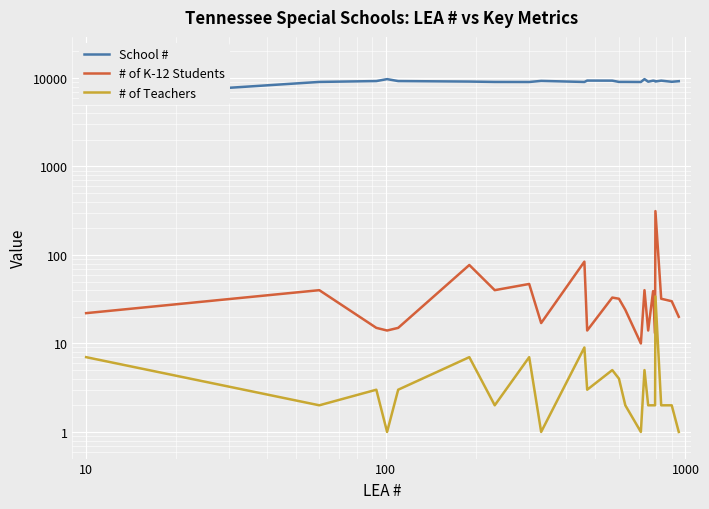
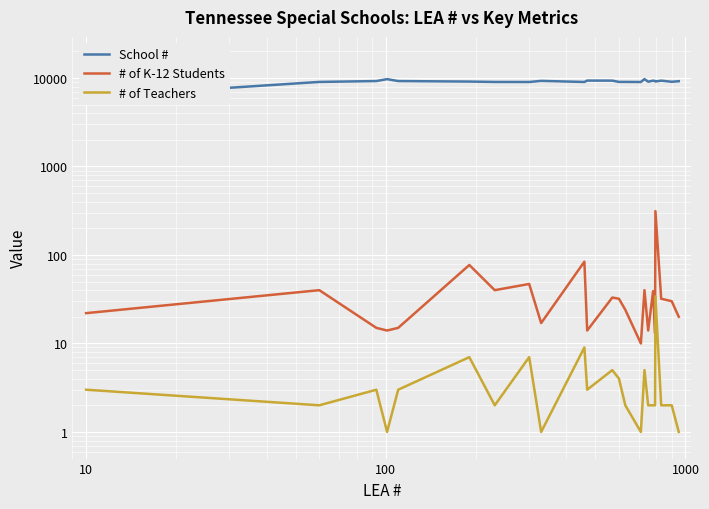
  {
    "# of K-12 Students": {
      "10": 22
    },
    "# of Teachers": {
-     "10": 7
+     "10": 3
    }
  }
